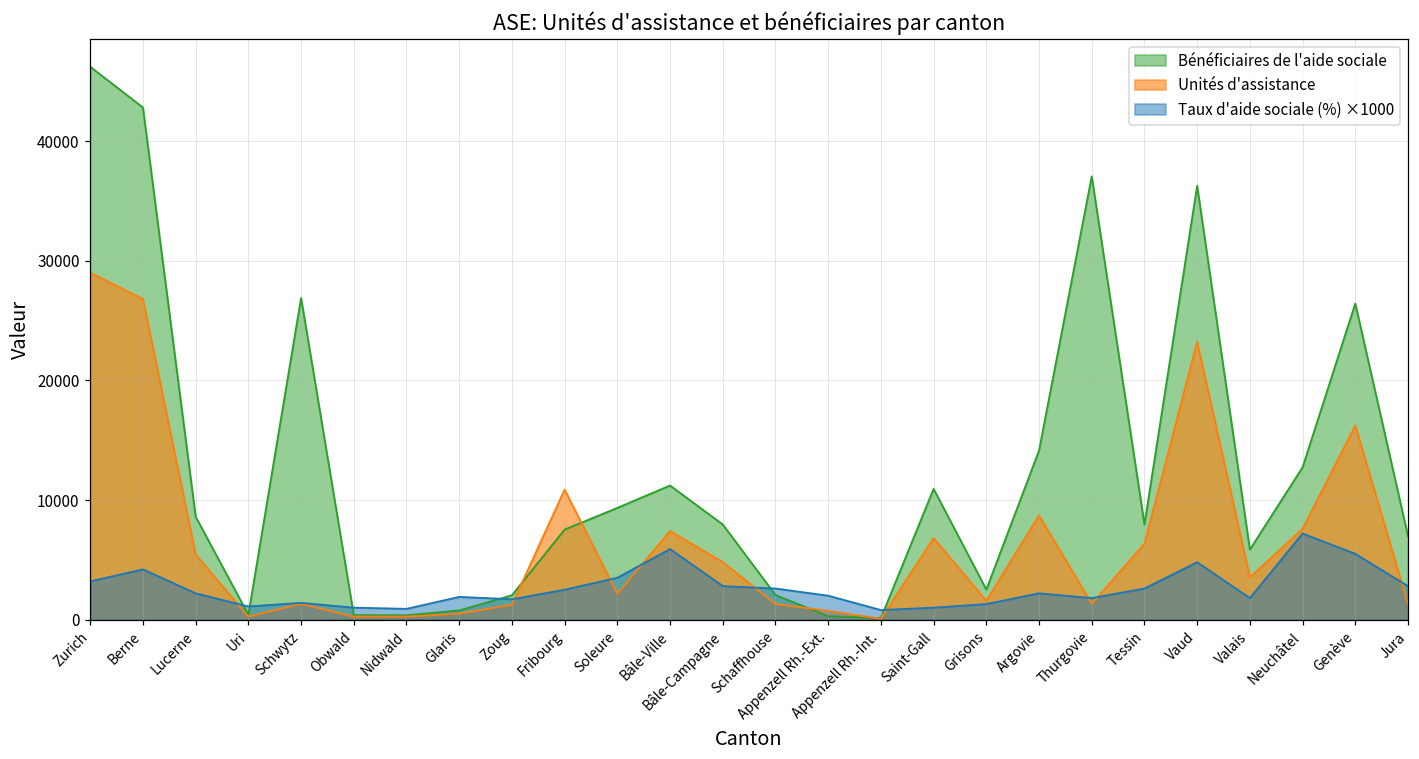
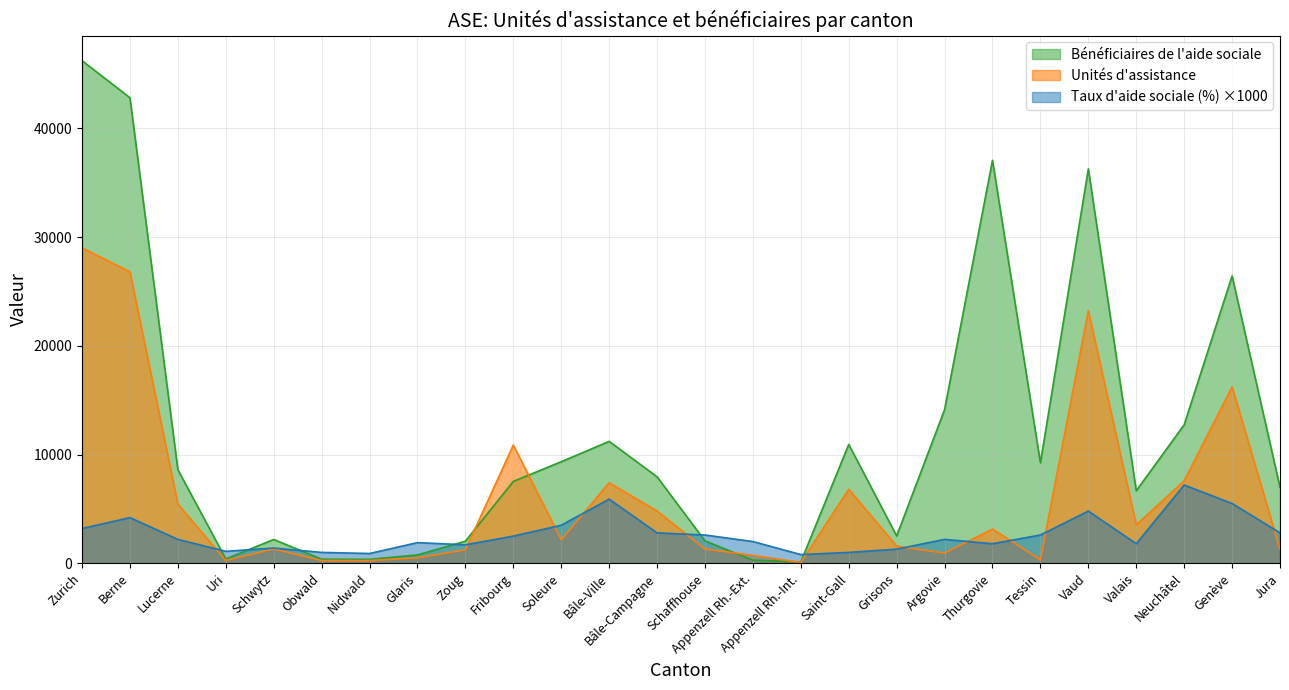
  {
    "Bénéficiaires de l'aide sociale": {
      "Zurich": 46200,
      "Berne": 42800,
      "Lucerne": 8600,
-     "Schwytz": 26900,
+     "Schwytz": 2200,
      "Glaris": 800,
      "Zoug": 2000,
      "Fribourg": 7500,
      "Soleure": 9300,
      "Bâle-Ville": 11200,
      "Bâle-Campagne": 8000,
      "Schaffhouse": 2100,
      "Appenzell Rh.-Ext.": 300,
      "Saint-Gall": 10900,
      "Grisons": 2500,
      "Argovie": 14100,
      "Thurgovie": 37100,
-     "Tessin": 8000,
+     "Tessin": 9200,
      "Vaud": 36300,
-     "Valais": 5900,
+     "Valais": 6700,
      "Neuchâtel": 12700,
      "Genève": 26400,
      "Jura": 7000
    },
    "Unités d'assistance": {
      "Zurich": 29000,
      "Berne": 26800,
      "Lucerne": 5400,
      "Glaris": 500,
      "Zoug": 1200,
      "Fribourg": 10900,
      "Soleure": 2200,
      "Bâle-Ville": 7400,
      "Bâle-Campagne": 4800,
      "Schaffhouse": 1300,
      "Appenzell Rh.-Ext.": 700,
      "Saint-Gall": 6800,
      "Grisons": 1600,
-     "Argovie": 8700,
-     "Thurgovie": 1300,
-     "Tessin": 6400,
+     "Argovie": 900,
+     "Thurgovie": 3100,
+     "Tessin": 300,
      "Vaud": 23200,
      "Valais": 3500,
      "Neuchâtel": 7600,
      "Genève": 16200,
      "Jura": 1300
    },
    "Taux d'aide sociale (%) ×1000": {
      "Zurich": 3200,
      "Berne": 4200,
      "Lucerne": 2200,
      "Uri": 1100,
      "Obwald": 1000,
      "Nidwald": 900,
      "Glaris": 1900,
      "Zoug": 1700,
      "Fribourg": 2500,
      "Soleure": 3500,
      "Bâle-Ville": 5900,
      "Bâle-Campagne": 2800,
      "Schaffhouse": 2600,
      "Appenzell Rh.-Ext.": 2000,
      "Appenzell Rh.-Int.": 800,
      "Saint-Gall": 1000,
      "Grisons": 1300,
      "Argovie": 2200,
      "Thurgovie": 1800,
      "Tessin": 2600,
      "Vaud": 4800,
      "Valais": 1800,
      "Neuchâtel": 7200,
      "Genève": 5500,
      "Jura": 2800
    }
  }
